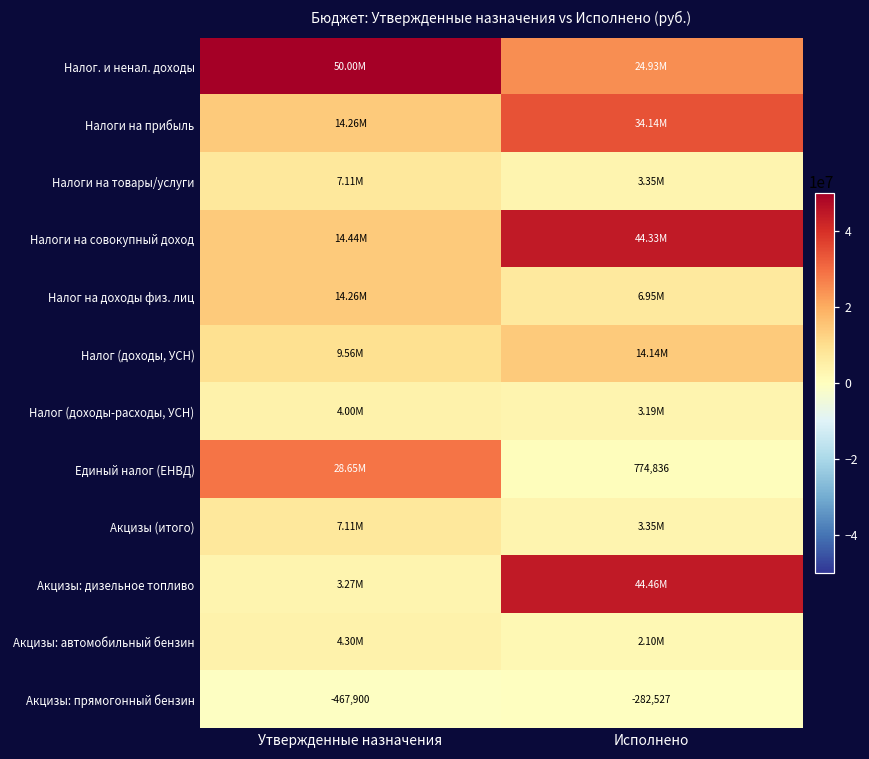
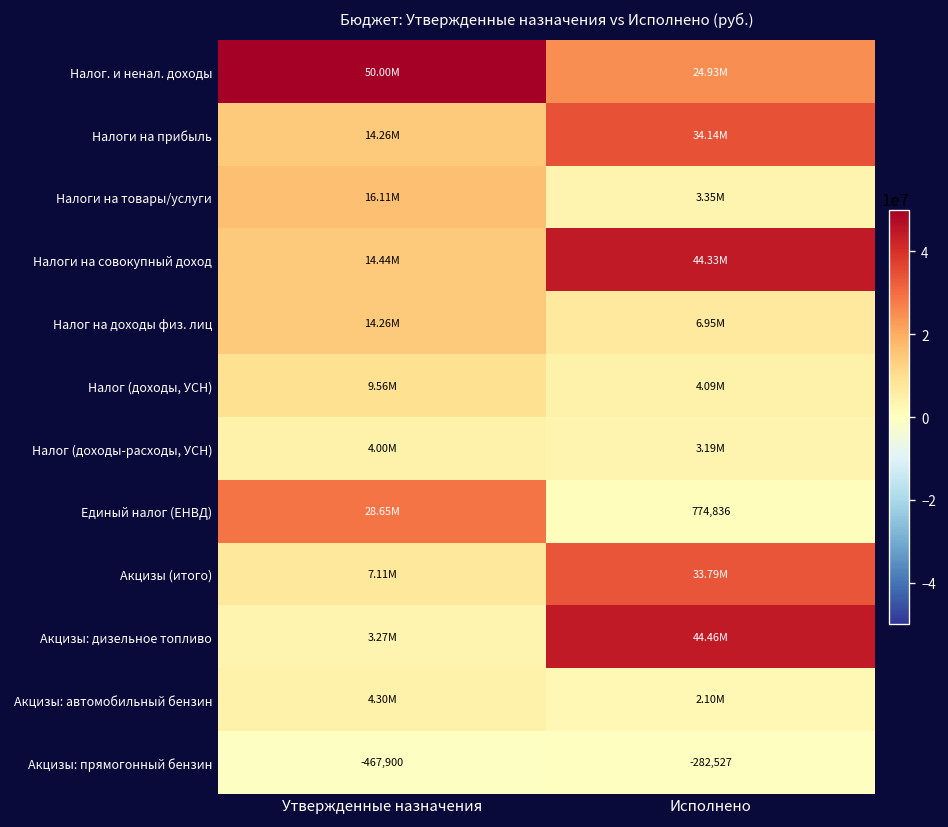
  {
    "Налог. и ненал. доходы": {
      "Утвержденные назначения": "50.00М",
      "Исполнено": "24.93М"
    },
    "Налоги на прибыль": {
      "Утвержденные назначения": "14.26М",
      "Исполнено": "34.14М"
    },
    "Налоги на товары/услуги": {
-     "Утвержденные назначения": "7.11М",
+     "Утвержденные назначения": "16.11М",
      "Исполнено": "3.35М"
    },
    "Налоги на совокупный доход": {
      "Утвержденные назначения": "14.44М",
      "Исполнено": "44.33М"
    },
    "Налог на доходы физ. лиц": {
      "Утвержденные назначения": "14.26М",
      "Исполнено": "6.95М"
    },
    "Налог (доходы, УСН)": {
      "Утвержденные назначения": "9.56М",
-     "Исполнено": "14.14М"
+     "Исполнено": "4.09М"
    },
    "Налог (доходы-расходы, УСН)": {
      "Утвержденные назначения": "4.00М",
      "Исполнено": "3.19М"
    },
    "Единый налог (ЕНВД)": {
      "Утвержденные назначения": "28.65М",
      "Исполнено": "774,836"
    },
    "Акцизы (итого)": {
      "Утвержденные назначения": "7.11М",
-     "Исполнено": "3.35М"
+     "Исполнено": "33.79М"
    },
    "Акцизы: дизельное топливо": {
      "Утвержденные назначения": "3.27М",
      "Исполнено": "44.46М"
    },
    "Акцизы: автомобильный бензин": {
      "Утвержденные назначения": "4.30М",
      "Исполнено": "2.10М"
    },
    "Акцизы: прямогонный бензин": {
      "Утвержденные назначения": "-467,900",
      "Исполнено": "-282,527"
    }
  }
